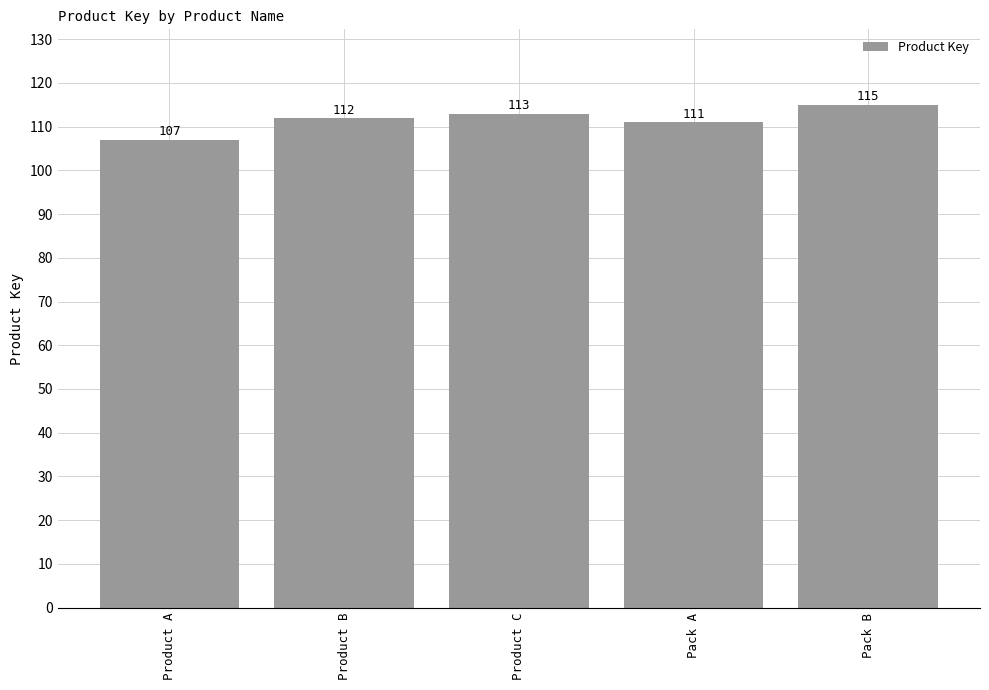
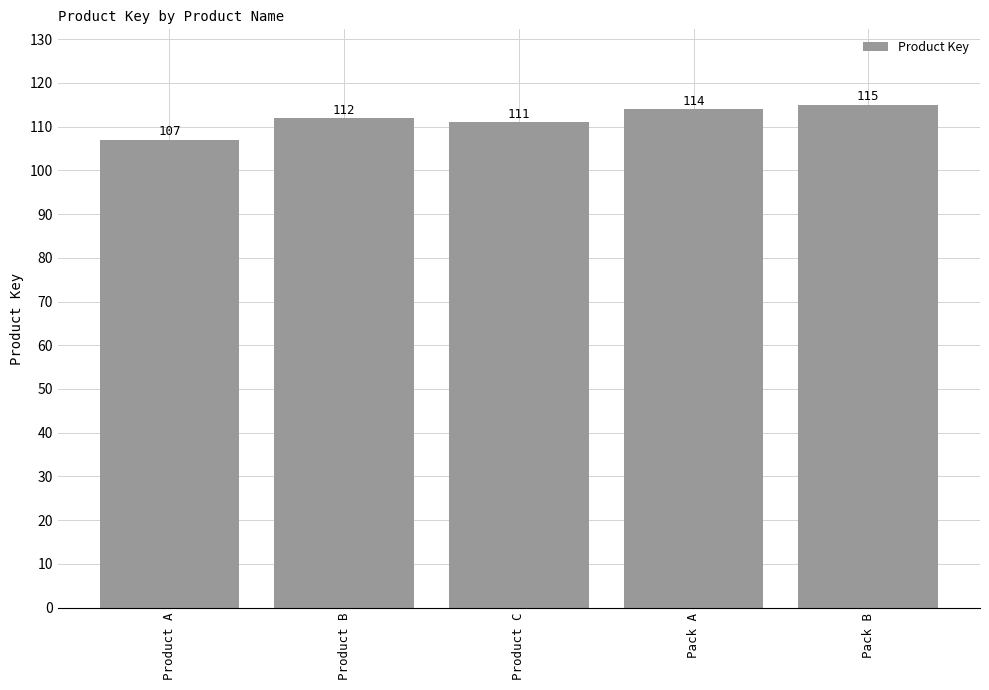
  {
    "Product A": 107,
    "Product B": 112,
-   "Product C": 113,
-   "Pack A": 111,
+   "Product C": 111,
+   "Pack A": 114,
    "Pack B": 115
  }
